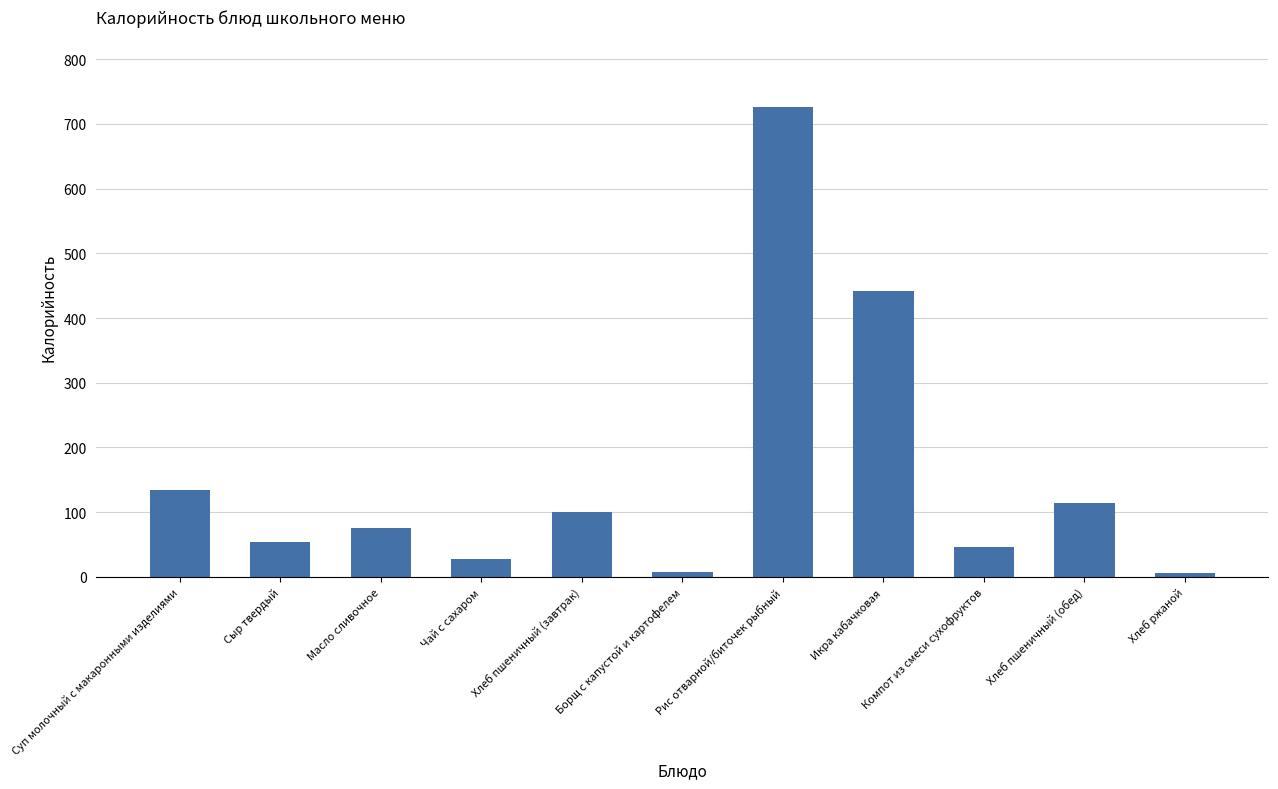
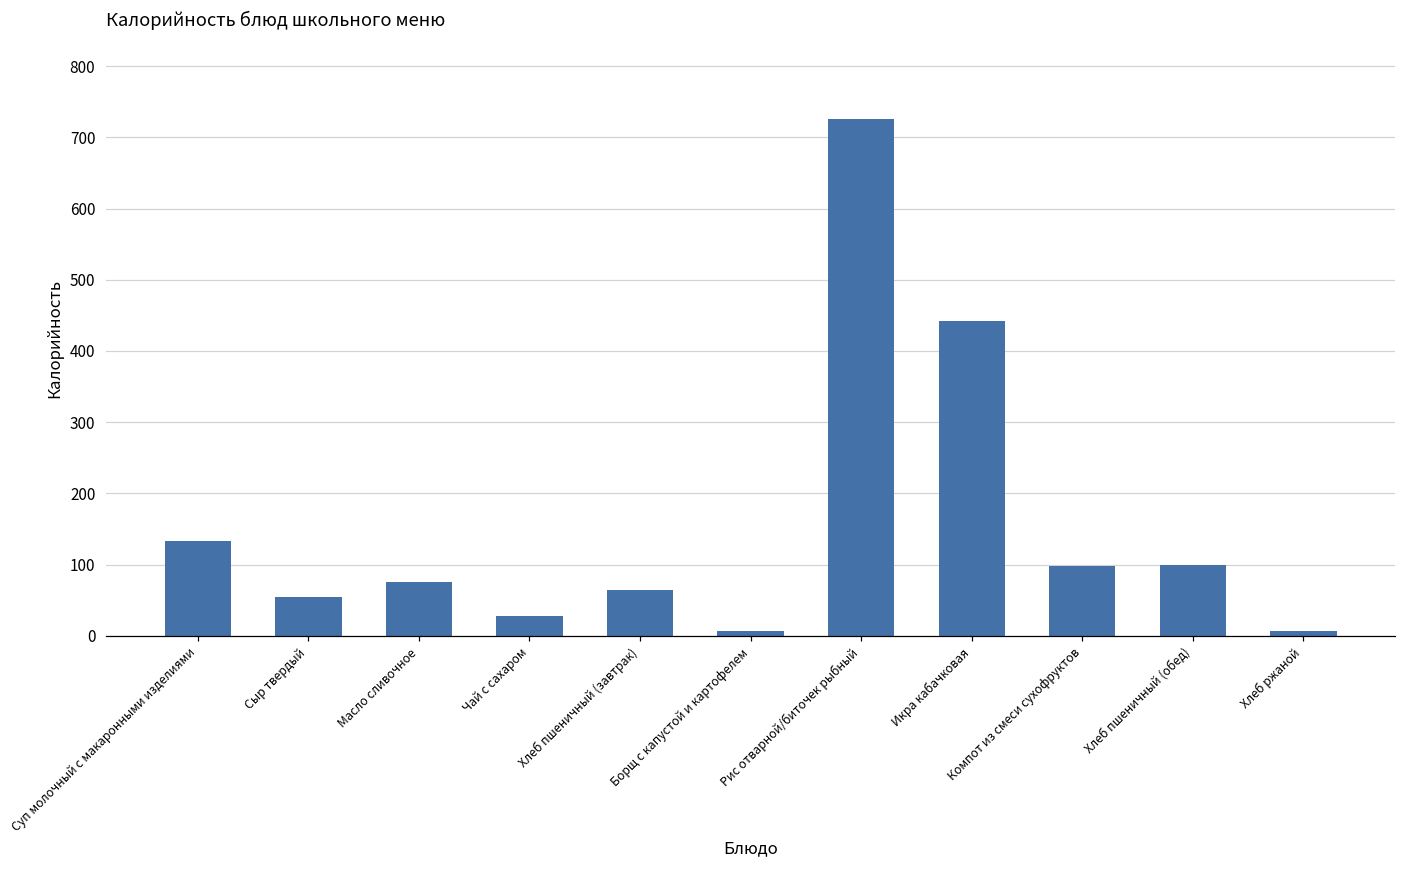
  {
    "Суп молочный с макаронными изделиями": 130,
    "Сыр твердый": 50,
    "Масло сливочное": 80,
    "Чай с сахаром": 30,
-   "Хлеб пшеничный (завтрак)": 100,
+   "Хлеб пшеничный (завтрак)": 60,
    "Борщ с капустой и картофелем": 10,
    "Рис отварной/биточек рыбный": 730,
    "Икра кабачковая": 440,
-   "Компот из смеси сухофруктов": 50,
-   "Хлеб пшеничный (обед)": 110,
+   "Компот из смеси сухофруктов": 100,
+   "Хлеб пшеничный (обед)": 100,
    "Хлеб ржаной": 10
  }
